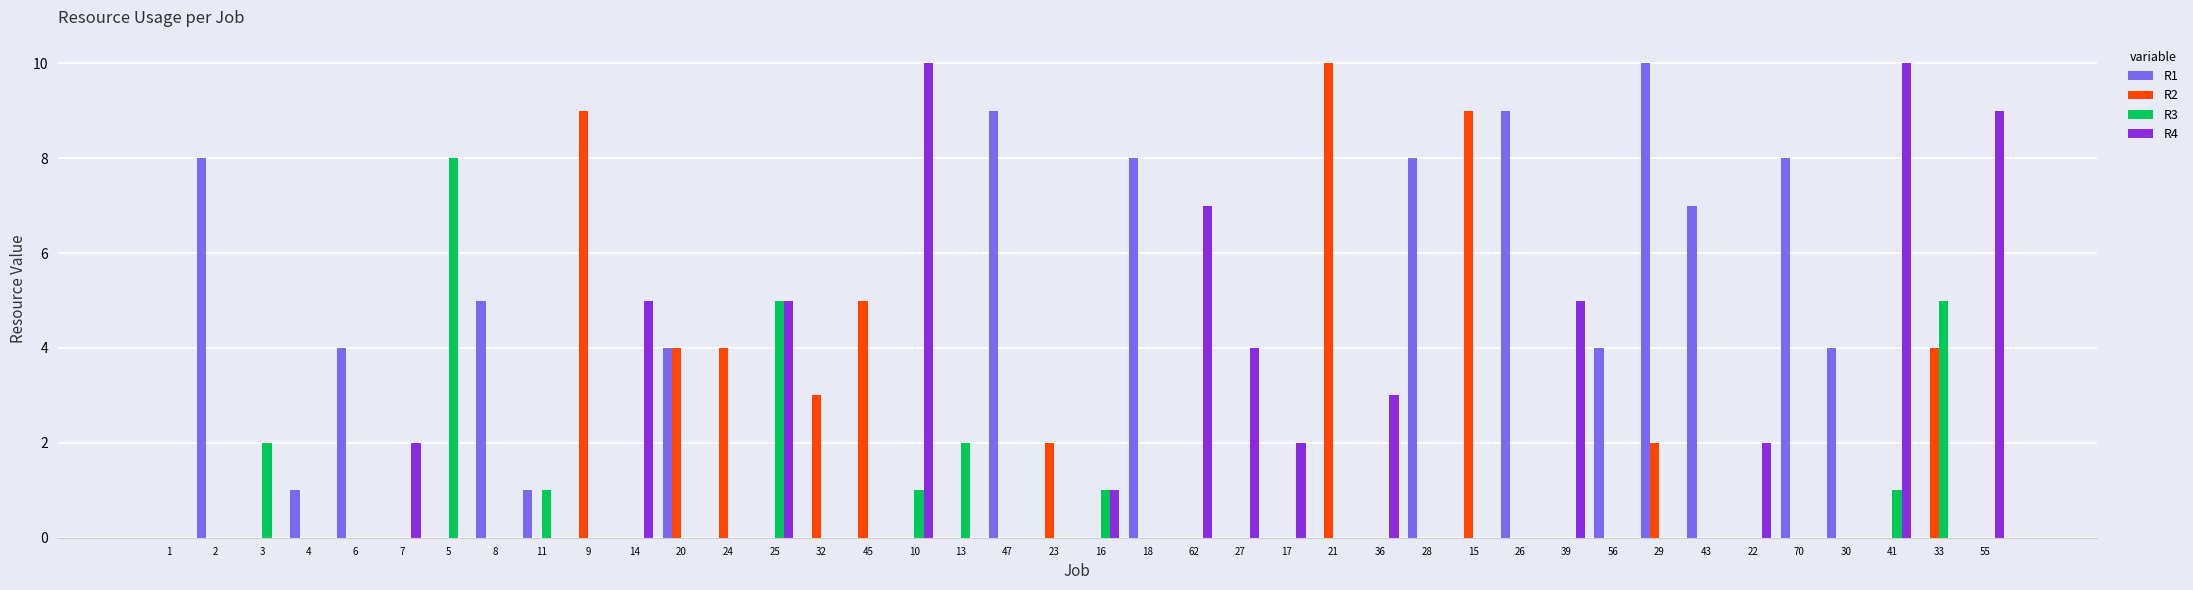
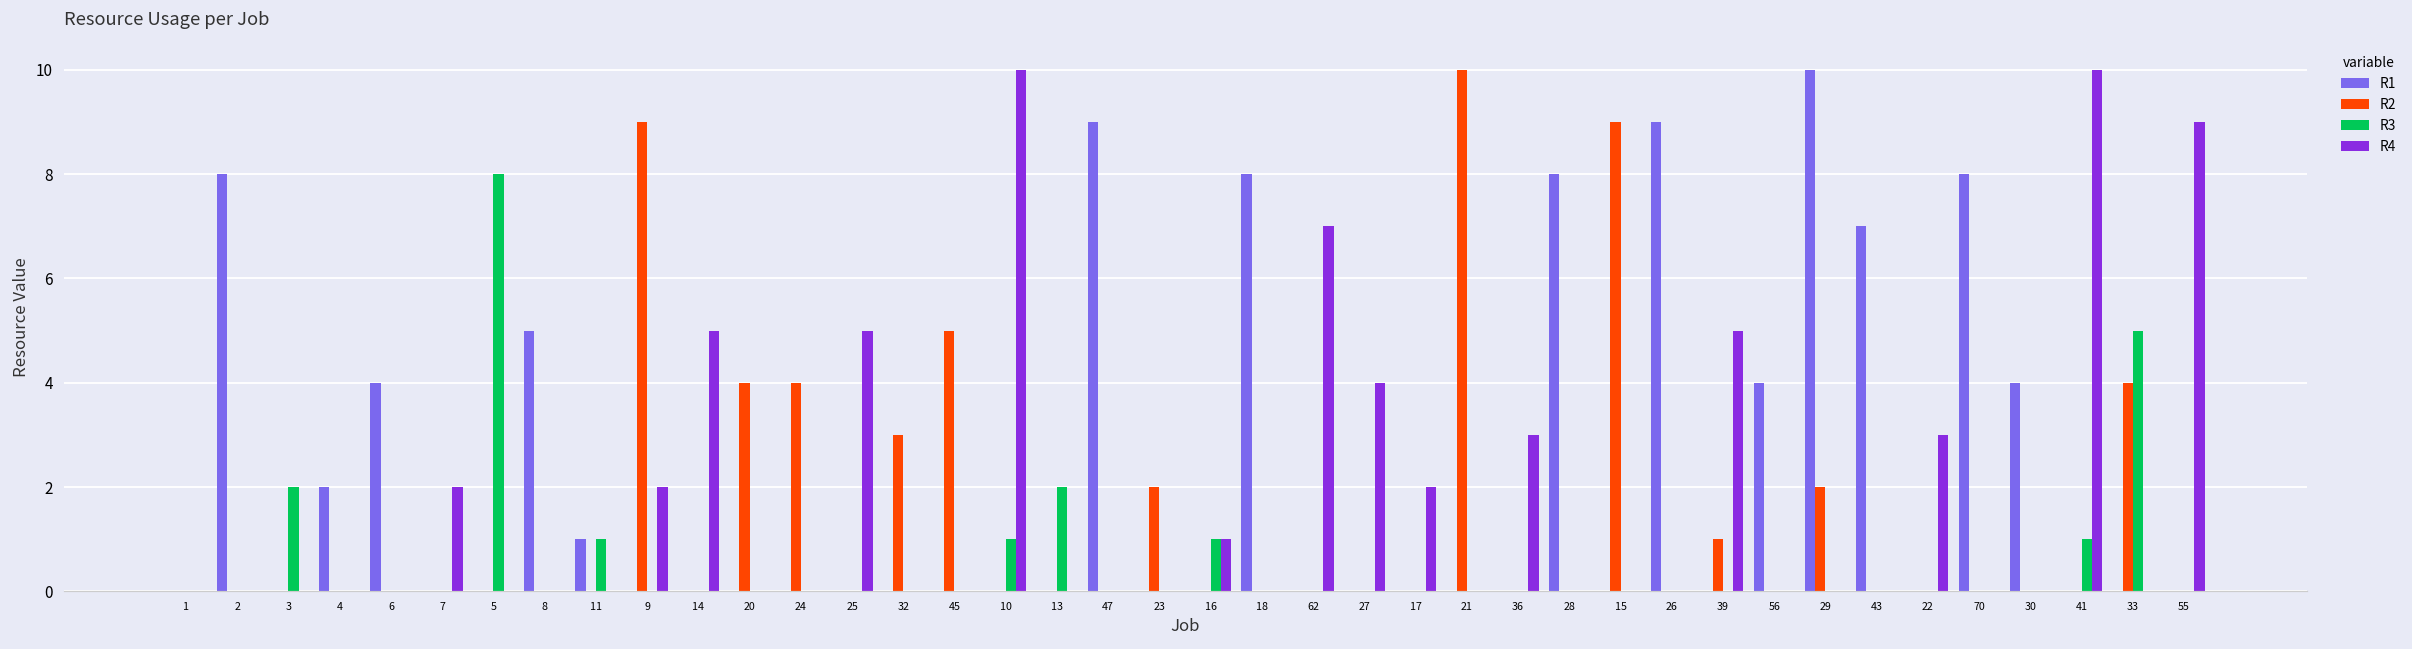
  {
    "R1": {
      "1": 0,
      "2": 8,
      "3": 0,
-     "4": 1,
+     "4": 2,
      "6": 4,
      "7": 0,
      "5": 0,
      "8": 5,
      "11": 1,
      "9": 0,
      "14": 0,
-     "20": 4,
+     "20": 0,
      "24": 0,
      "25": 0,
      "32": 0,
      "45": 0,
      "10": 0,
      "13": 0,
      "47": 9,
      "23": 0,
      "16": 0,
      "18": 8,
      "62": 0,
      "27": 0,
      "17": 0,
      "21": 0,
      "36": 0,
      "28": 8,
      "15": 0,
      "26": 9,
      "39": 0,
      "56": 4,
      "29": 10,
      "43": 7,
      "22": 0,
      "70": 8,
      "30": 4,
      "41": 0,
      "33": 0,
      "55": 0
    },
    "R2": {
      "1": 0,
      "2": 0,
      "3": 0,
      "4": 0,
      "6": 0,
      "7": 0,
      "5": 0,
      "8": 0,
      "11": 0,
      "9": 9,
      "14": 0,
      "20": 4,
      "24": 4,
      "25": 0,
      "32": 3,
      "45": 5,
      "10": 0,
      "13": 0,
      "47": 0,
      "23": 2,
      "16": 0,
      "18": 0,
      "62": 0,
      "27": 0,
      "17": 0,
      "21": 10,
      "36": 0,
      "28": 0,
      "15": 9,
      "26": 0,
-     "39": 0,
+     "39": 1,
      "56": 0,
      "29": 2,
      "43": 0,
      "22": 0,
      "70": 0,
      "30": 0,
      "41": 0,
      "33": 4,
      "55": 0
    },
    "R3": {
      "1": 0,
      "2": 0,
      "3": 2,
      "4": 0,
      "6": 0,
      "7": 0,
      "5": 8,
      "8": 0,
      "11": 1,
      "9": 0,
      "14": 0,
      "20": 0,
      "24": 0,
-     "25": 5,
+     "25": 0,
      "32": 0,
      "45": 0,
      "10": 1,
      "13": 2,
      "47": 0,
      "23": 0,
      "16": 1,
      "18": 0,
      "62": 0,
      "27": 0,
      "17": 0,
      "21": 0,
      "36": 0,
      "28": 0,
      "15": 0,
      "26": 0,
      "39": 0,
      "56": 0,
      "29": 0,
      "43": 0,
      "22": 0,
      "70": 0,
      "30": 0,
      "41": 1,
      "33": 5,
      "55": 0
    },
    "R4": {
      "1": 0,
      "2": 0,
      "3": 0,
      "4": 0,
      "6": 0,
      "7": 2,
      "5": 0,
      "8": 0,
      "11": 0,
-     "9": 0,
+     "9": 2,
      "14": 5,
      "20": 0,
      "24": 0,
      "25": 5,
      "32": 0,
      "45": 0,
      "10": 10,
      "13": 0,
      "47": 0,
      "23": 0,
      "16": 1,
      "18": 0,
      "62": 7,
      "27": 4,
      "17": 2,
      "21": 0,
      "36": 3,
      "28": 0,
      "15": 0,
      "26": 0,
      "39": 5,
      "56": 0,
      "29": 0,
      "43": 0,
-     "22": 2,
+     "22": 3,
      "70": 0,
      "30": 0,
      "41": 10,
      "33": 0,
      "55": 9
    }
  }
